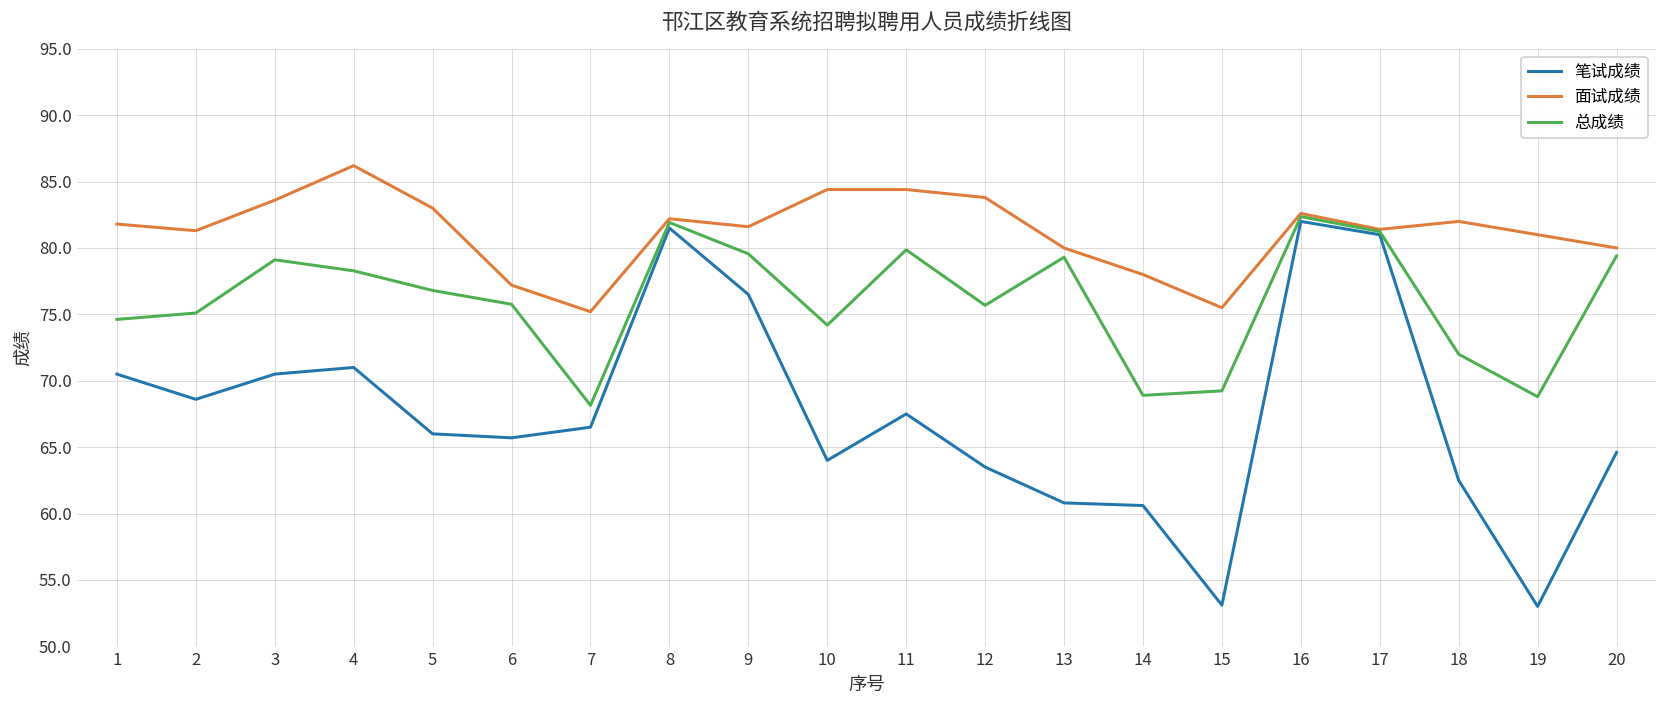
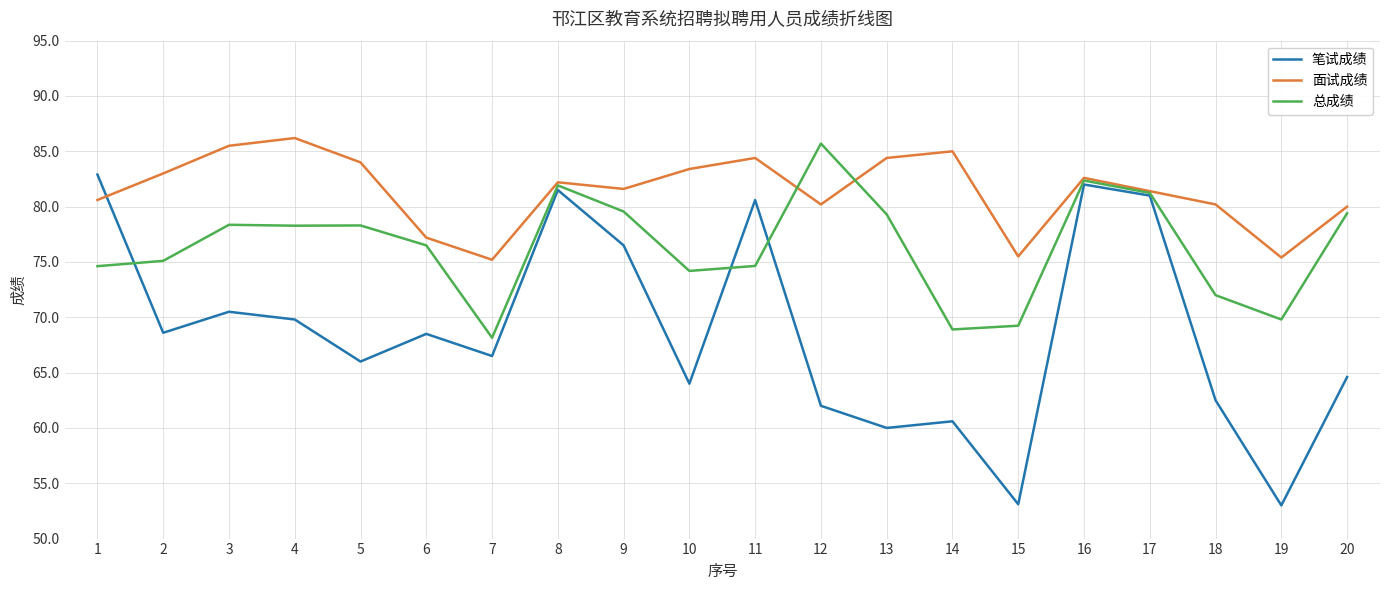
  {
    "笔试成绩": {
-     "1": 70.5,
+     "1": 82.9,
      "2": 68.6,
      "3": 70.5,
-     "4": 71.0,
+     "4": 69.8,
      "5": 66.0,
-     "6": 65.7,
+     "6": 68.5,
      "7": 66.5,
      "8": 81.5,
      "9": 76.5,
      "10": 64.0,
-     "11": 67.5,
-     "12": 63.5,
-     "13": 60.8,
+     "11": 80.6,
+     "12": 62.0,
+     "13": 60.0,
      "14": 60.6,
      "15": 53.1,
      "16": 82.0,
      "17": 81.0,
      "18": 62.5,
      "19": 53.0,
      "20": 64.6
    },
    "面试成绩": {
-     "1": 81.8,
-     "2": 81.3,
-     "3": 83.6,
+     "1": 80.6,
+     "2": 83.0,
+     "3": 85.5,
      "4": 86.2,
-     "5": 83,
+     "5": 84,
      "6": 77.2,
      "7": 75.2,
      "8": 82.2,
      "9": 81.6,
-     "10": 84.4,
+     "10": 83.4,
      "11": 84.4,
-     "12": 83.8,
-     "13": 80.0,
-     "14": 78,
+     "12": 80.2,
+     "13": 84.4,
+     "14": 85,
      "15": 75.5,
      "16": 82.6,
-     "18": 82.0,
-     "19": 81.0,
+     "18": 80.2,
+     "19": 75.4,
      "20": 80.0
    },
    "总成绩": {
      "1": 74.6,
      "2": 75.1,
-     "3": 79.1,
+     "3": 78.4,
      "4": 78.3,
-     "5": 76.8,
-     "6": 75.8,
+     "5": 78.3,
+     "6": 76.5,
      "7": 68.2,
      "8": 81.9,
      "9": 79.6,
      "10": 74.2,
-     "11": 79.9,
-     "12": 75.7,
+     "11": 74.6,
+     "12": 85.7,
      "13": 79.3,
      "14": 68.9,
      "15": 69.2,
      "16": 82.4,
      "18": 72.0,
-     "19": 68.8,
+     "19": 69.8,
      "20": 79.4
    }
  }
